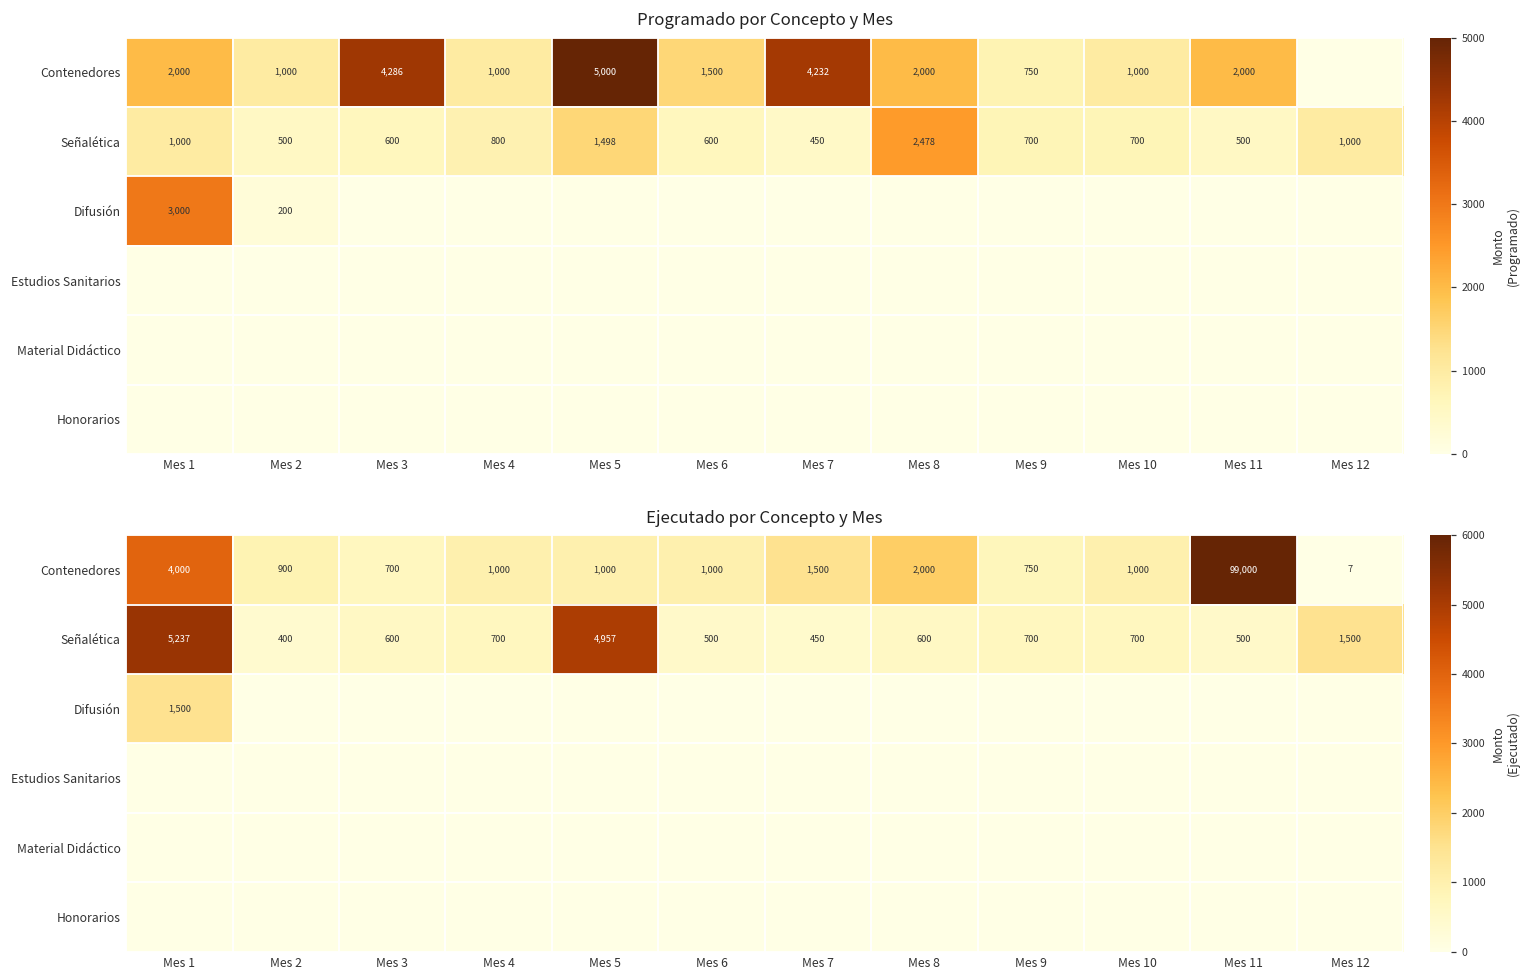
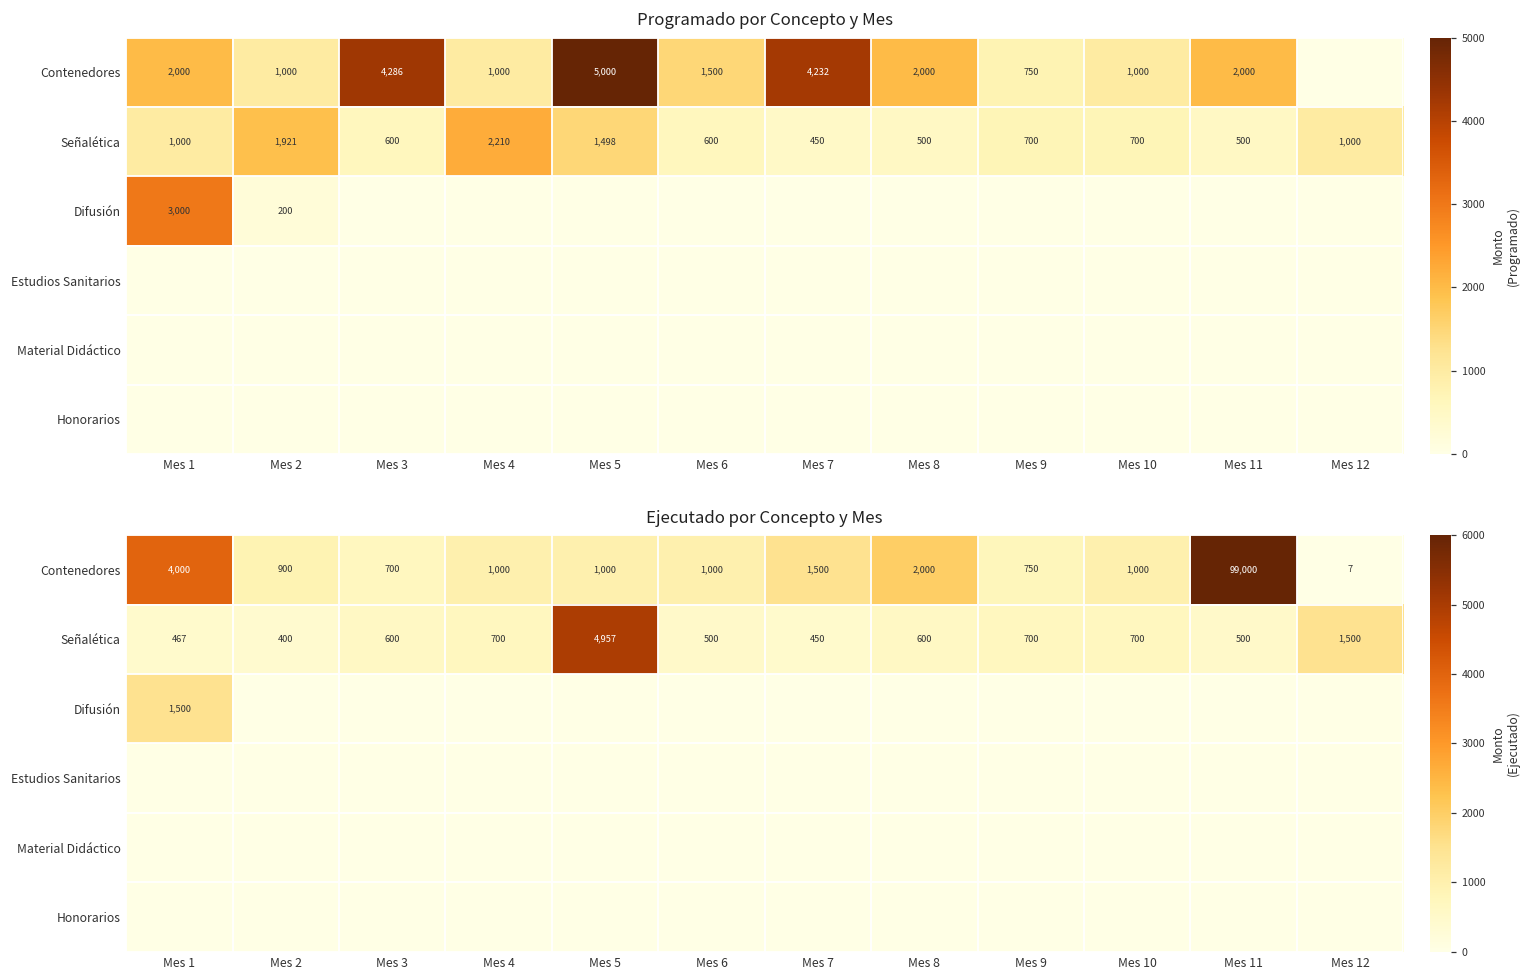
  {
    "Programado por Concepto y Mes": {
      "Contenedores": {
        "Mes 1": "2,000",
        "Mes 2": "1,000",
        "Mes 3": "4,286",
        "Mes 4": "1,000",
        "Mes 5": "5,000",
        "Mes 6": "1,500",
        "Mes 7": "4,232",
        "Mes 8": "2,000",
        "Mes 9": "750",
        "Mes 10": "1,000",
        "Mes 11": "2,000"
      },
      "Señalética": {
        "Mes 1": "1,000",
-       "Mes 2": "500",
+       "Mes 2": "1,921",
        "Mes 3": "600",
-       "Mes 4": "800",
+       "Mes 4": "2,210",
        "Mes 5": "1,498",
        "Mes 6": "600",
        "Mes 7": "450",
-       "Mes 8": "2,478",
+       "Mes 8": "500",
        "Mes 9": "700",
        "Mes 10": "700",
        "Mes 11": "500",
        "Mes 12": "1,000"
      },
      "Difusión": {
        "Mes 1": "3,000",
        "Mes 2": "200"
      }
    },
    "Ejecutado por Concepto y Mes": {
      "Contenedores": {
        "Mes 1": "4,000",
        "Mes 2": "900",
        "Mes 3": "700",
        "Mes 4": "1,000",
        "Mes 5": "1,000",
        "Mes 6": "1,000",
        "Mes 7": "1,500",
        "Mes 8": "2,000",
        "Mes 9": "750",
        "Mes 10": "1,000",
        "Mes 11": "99,000",
        "Mes 12": "7"
      },
      "Señalética": {
-       "Mes 1": "5,237",
+       "Mes 1": "467",
        "Mes 2": "400",
        "Mes 3": "600",
        "Mes 4": "700",
        "Mes 5": "4,957",
        "Mes 6": "500",
        "Mes 7": "450",
        "Mes 8": "600",
        "Mes 9": "700",
        "Mes 10": "700",
        "Mes 11": "500",
        "Mes 12": "1,500"
      },
      "Difusión": {
        "Mes 1": "1,500"
      }
    }
  }
